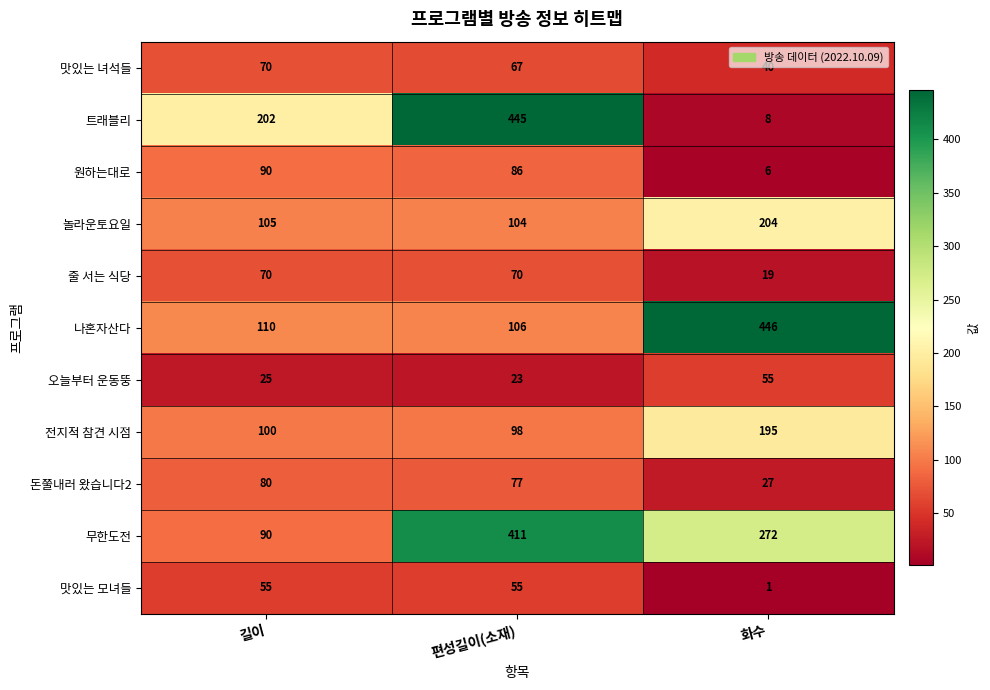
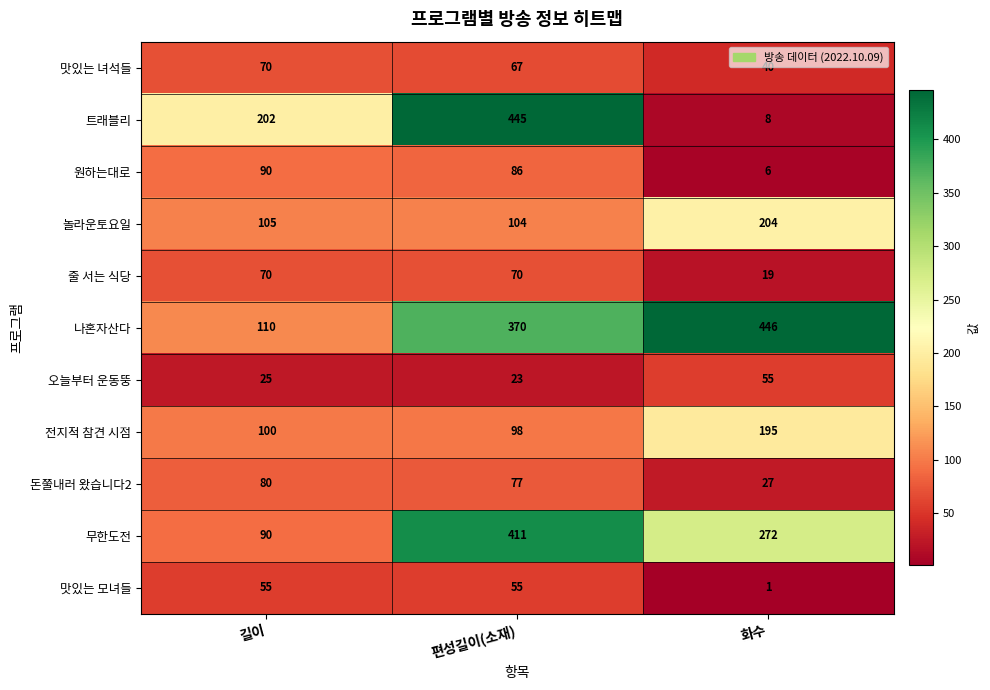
  {
    "맛있는 녀석들": {
      "길이": 70,
      "편성길이(소재)": 67
    },
    "트래블리": {
      "길이": 202,
      "편성길이(소재)": 445,
      "화수": 8
    },
    "원하는대로": {
      "길이": 90,
      "편성길이(소재)": 86,
      "화수": 6
    },
    "놀라운토요일": {
      "길이": 105,
      "편성길이(소재)": 104,
      "화수": 204
    },
    "줄 서는 식당": {
      "길이": 70,
      "편성길이(소재)": 70,
      "화수": 19
    },
    "나혼자산다": {
      "길이": 110,
-     "편성길이(소재)": 106,
+     "편성길이(소재)": 370,
      "화수": 446
    },
    "오늘부터 운동뚱": {
      "길이": 25,
      "편성길이(소재)": 23,
      "화수": 55
    },
    "전지적 참견 시점": {
      "길이": 100,
      "편성길이(소재)": 98,
      "화수": 195
    },
    "돈쭐내러 왔습니다2": {
      "길이": 80,
      "편성길이(소재)": 77,
      "화수": 27
    },
    "무한도전": {
      "길이": 90,
      "편성길이(소재)": 411,
      "화수": 272
    },
    "맛있는 모녀들": {
      "길이": 55,
      "편성길이(소재)": 55,
      "화수": 1
    }
  }
